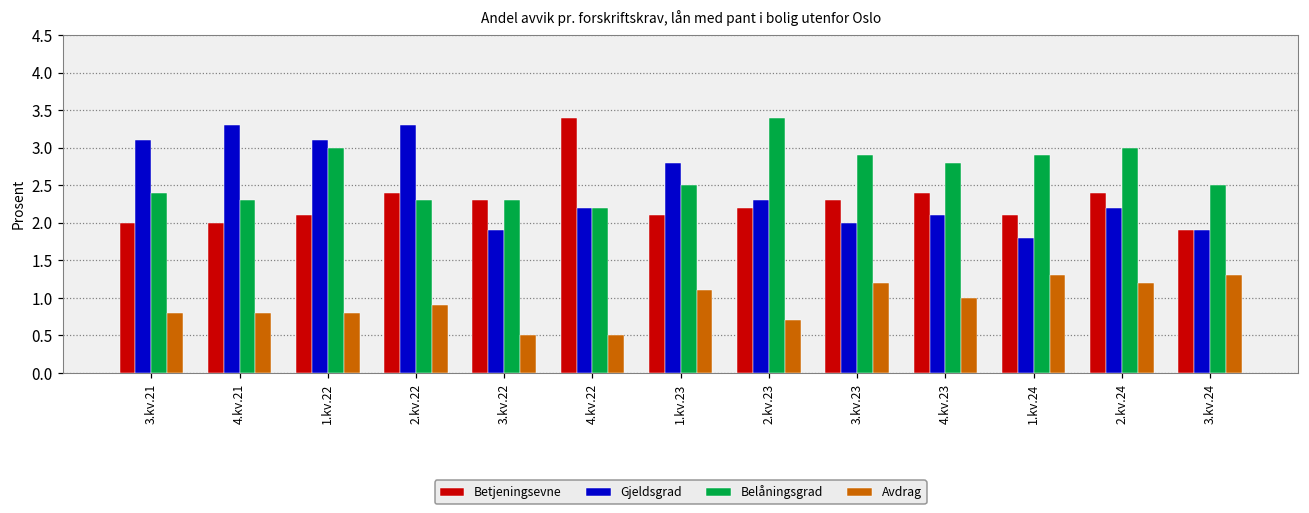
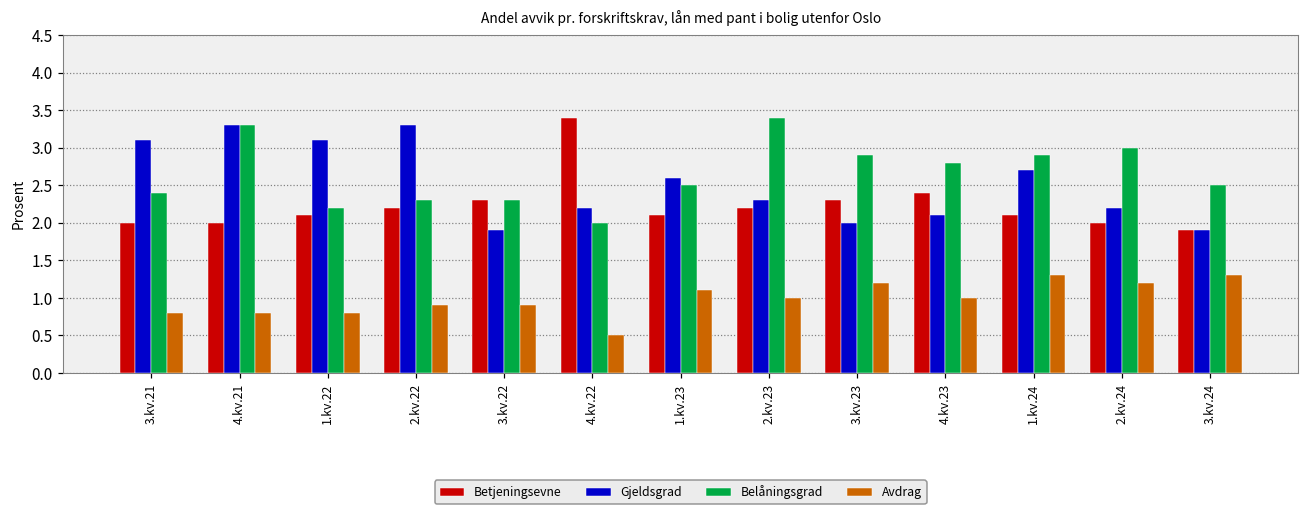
  {
    "Betjeningsevne": {
      "3.kv.21": 2.0,
      "4.kv.21": 2.0,
      "1.kv.22": 2.1,
-     "2.kv.22": 2.4,
+     "2.kv.22": 2.2,
      "3.kv.22": 2.3,
      "4.kv.22": 3.4,
      "1.kv.23": 2.1,
      "2.kv.23": 2.2,
      "3.kv.23": 2.3,
      "4.kv.23": 2.4,
      "1.kv.24": 2.1,
-     "2.kv.24": 2.4,
+     "2.kv.24": 2.0,
      "3.kv.24": 1.9
    },
    "Gjeldsgrad": {
      "3.kv.21": 3.1,
      "4.kv.21": 3.3,
      "1.kv.22": 3.1,
      "2.kv.22": 3.3,
      "3.kv.22": 1.9,
      "4.kv.22": 2.2,
-     "1.kv.23": 2.8,
+     "1.kv.23": 2.6,
      "2.kv.23": 2.3,
      "3.kv.23": 2.0,
      "4.kv.23": 2.1,
-     "1.kv.24": 1.8,
+     "1.kv.24": 2.7,
      "2.kv.24": 2.2,
      "3.kv.24": 1.9
    },
    "Belåningsgrad": {
      "3.kv.21": 2.4,
-     "4.kv.21": 2.3,
-     "1.kv.22": 3.0,
+     "4.kv.21": 3.3,
+     "1.kv.22": 2.2,
      "2.kv.22": 2.3,
      "3.kv.22": 2.3,
-     "4.kv.22": 2.2,
+     "4.kv.22": 2.0,
      "1.kv.23": 2.5,
      "2.kv.23": 3.4,
      "3.kv.23": 2.9,
      "4.kv.23": 2.8,
      "1.kv.24": 2.9,
      "2.kv.24": 3.0,
      "3.kv.24": 2.5
    },
    "Avdrag": {
      "3.kv.21": 0.8,
      "4.kv.21": 0.8,
      "1.kv.22": 0.8,
      "2.kv.22": 0.9,
-     "3.kv.22": 0.5,
+     "3.kv.22": 0.9,
      "4.kv.22": 0.5,
      "1.kv.23": 1.1,
-     "2.kv.23": 0.7,
+     "2.kv.23": 1.0,
      "3.kv.23": 1.2,
      "4.kv.23": 1.0,
      "1.kv.24": 1.3,
      "2.kv.24": 1.2,
      "3.kv.24": 1.3
    }
  }
